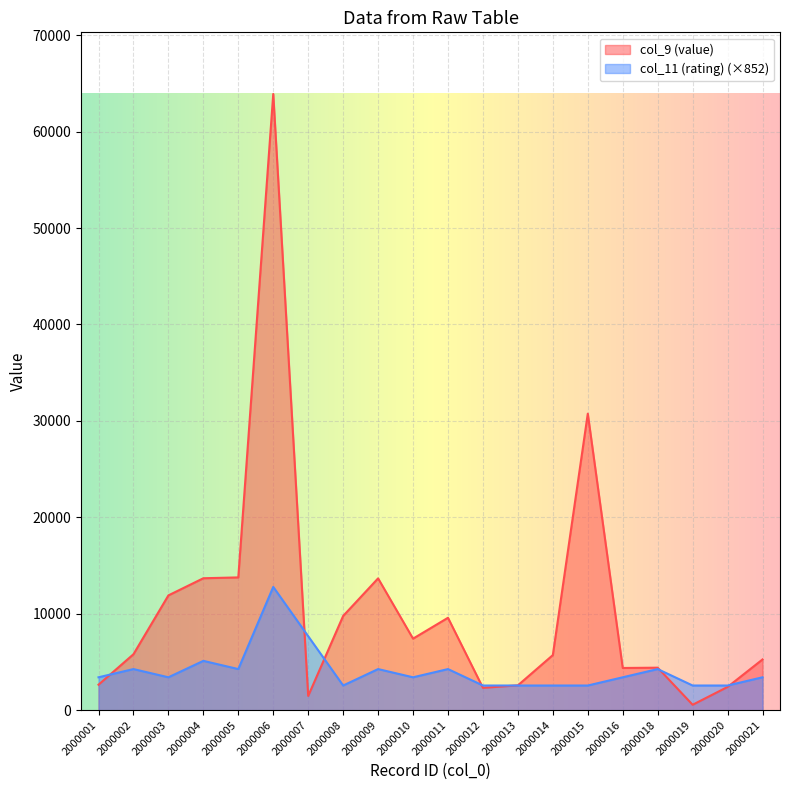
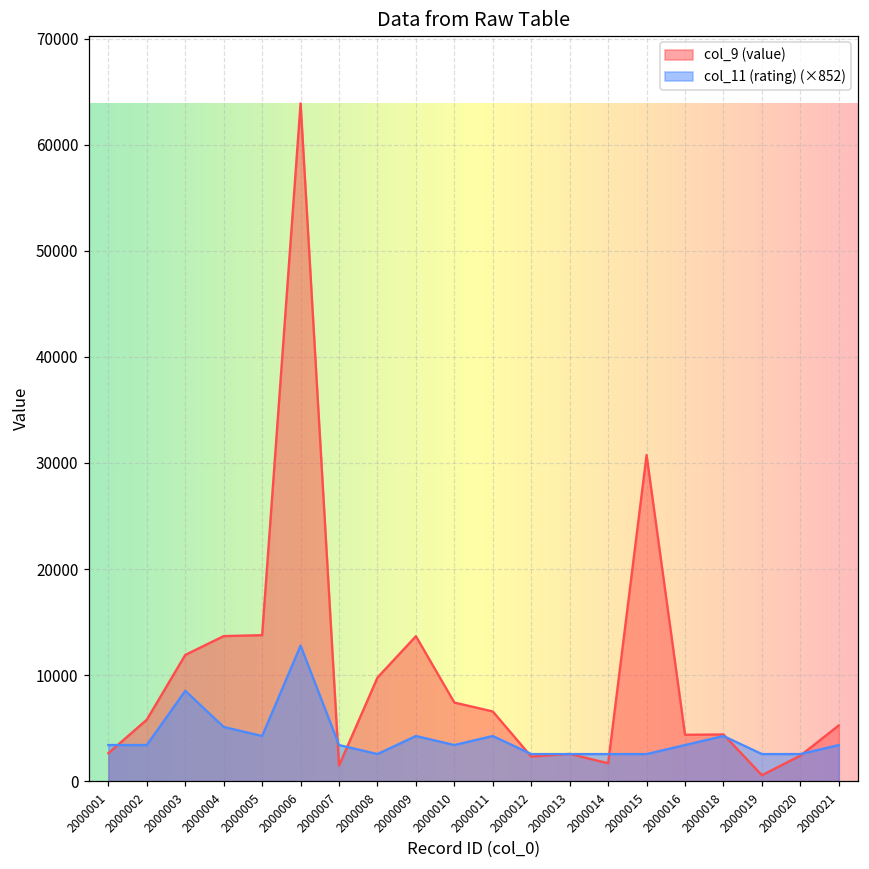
  {
    "col_9 (value)": {
      "2000001": 3000,
      "2000002": 6000,
      "2000003": 12000,
      "2000004": 14000,
      "2000005": 14000,
      "2000006": 64000,
      "2000007": 1000,
      "2000008": 10000,
      "2000009": 14000,
      "2000010": 7000,
-     "2000011": 10000,
-     "2000014": 6000,
+     "2000011": 7000,
+     "2000014": 2000,
      "2000015": 31000,
      "2000016": 4000,
      "2000019": 1000,
      "2000021": 5000
    },
    "col_11 (rating) (×852)": {
      "2000001": 3000,
-     "2000002": 4000,
-     "2000003": 3000,
+     "2000002": 3000,
+     "2000003": 9000,
      "2000004": 5000,
      "2000005": 4000,
      "2000006": 13000,
-     "2000007": 8000,
+     "2000007": 3000,
      "2000008": 3000,
      "2000009": 4000,
      "2000010": 3000,
      "2000011": 4000,
      "2000014": 3000,
      "2000015": 3000,
      "2000016": 3000,
      "2000019": 3000,
      "2000021": 3000
    }
  }
